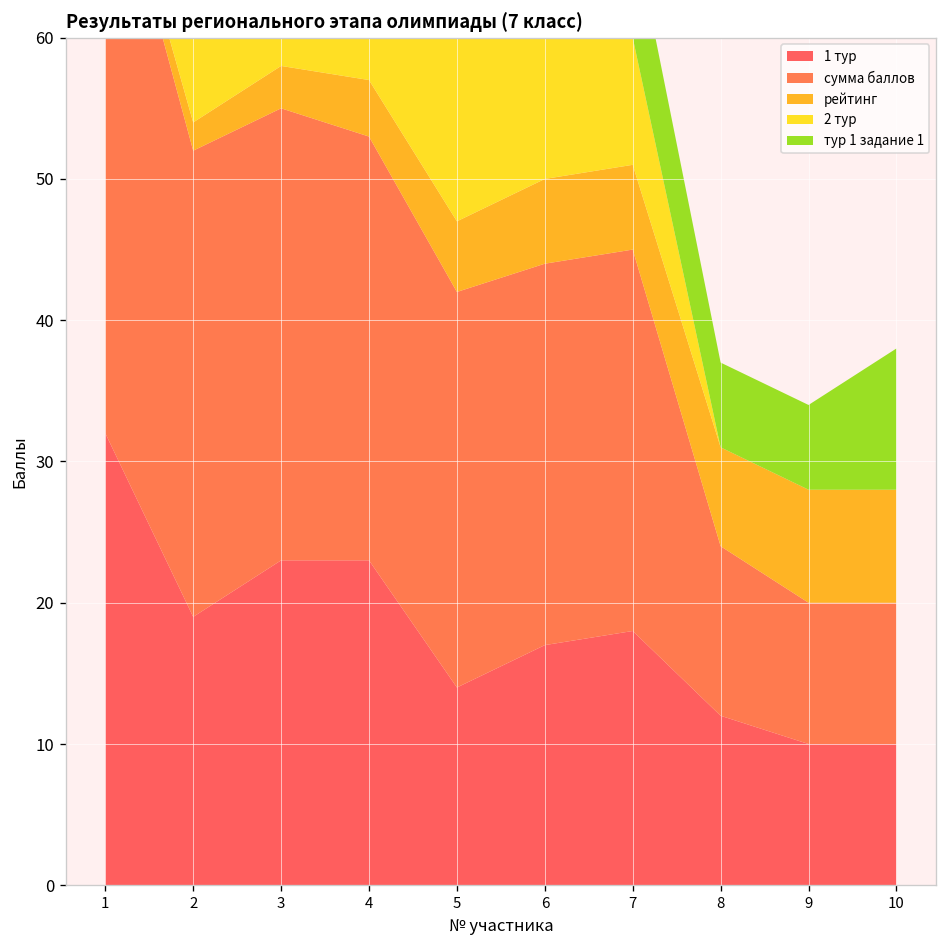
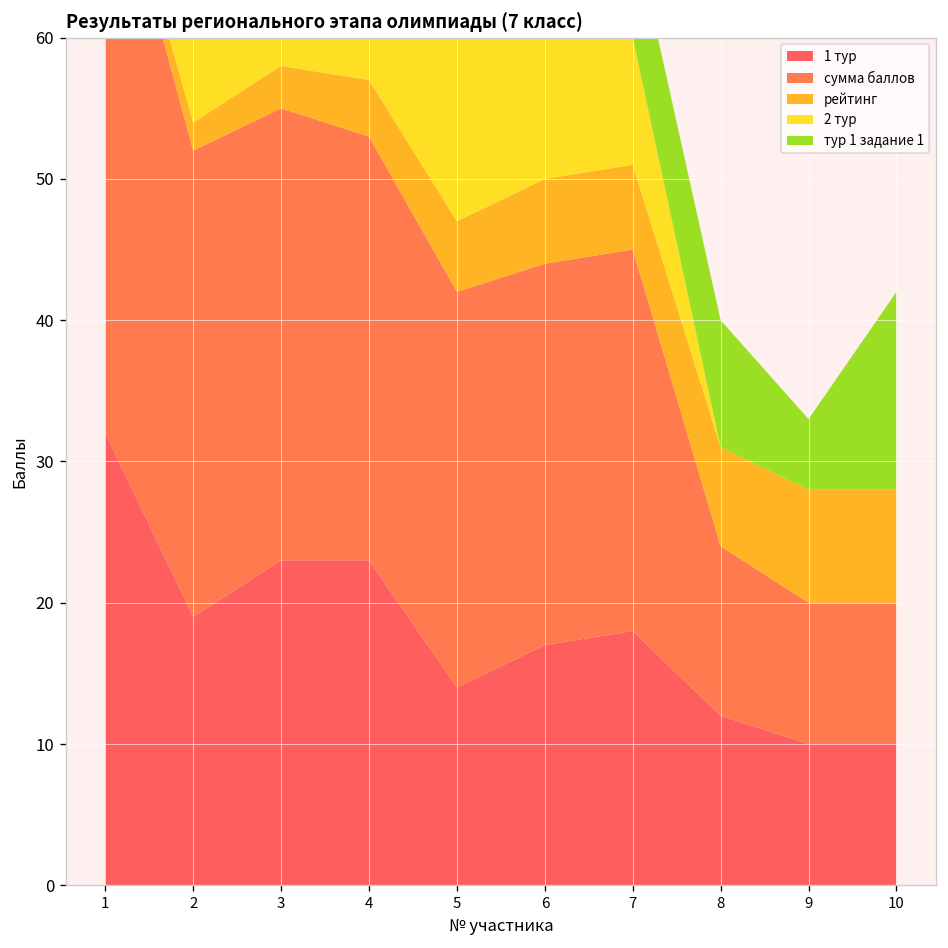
  {
    "тур 1 задание 1": {
-     "8": 6,
-     "9": 6,
-     "10": 10
+     "8": 9,
+     "9": 5,
+     "10": 14
    }
  }
